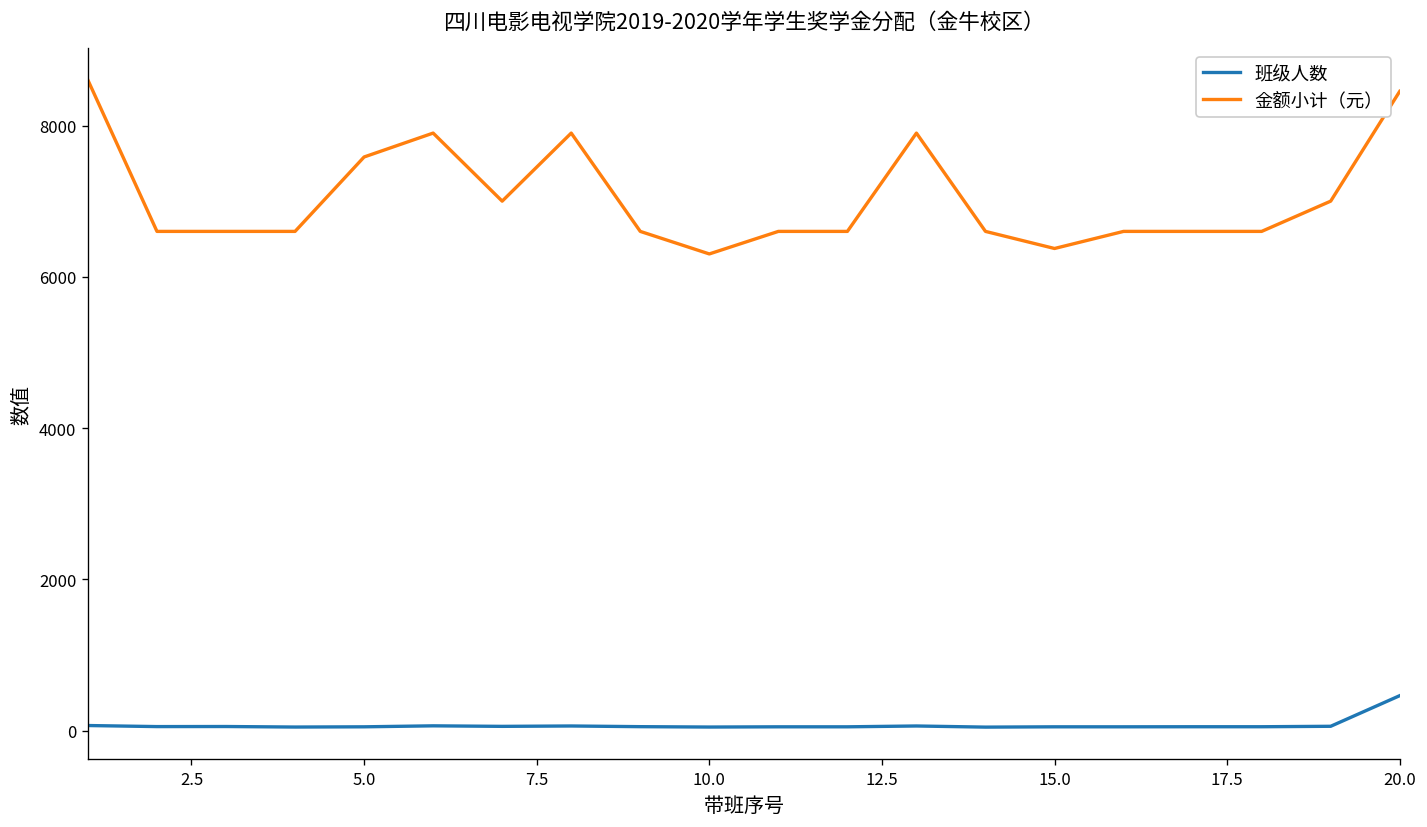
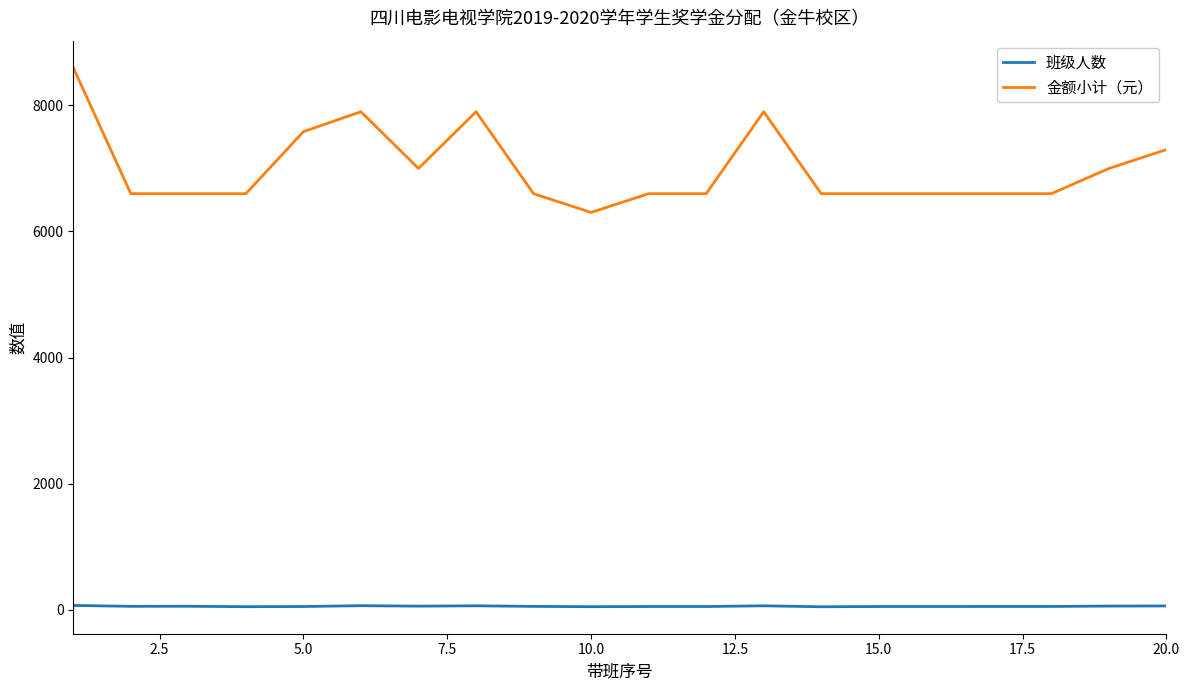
  {
    "班级人数": {
      "5.0": 0,
      "10.0": 0,
      "15.0": 0,
-     "20.0": 500
+     "20.0": 100
    },
    "金额小计（元）": {
      "5.0": 7600,
      "10.0": 6300,
-     "15.0": 6400,
-     "20.0": 8500
+     "15.0": 6600,
+     "20.0": 7300
    }
  }
